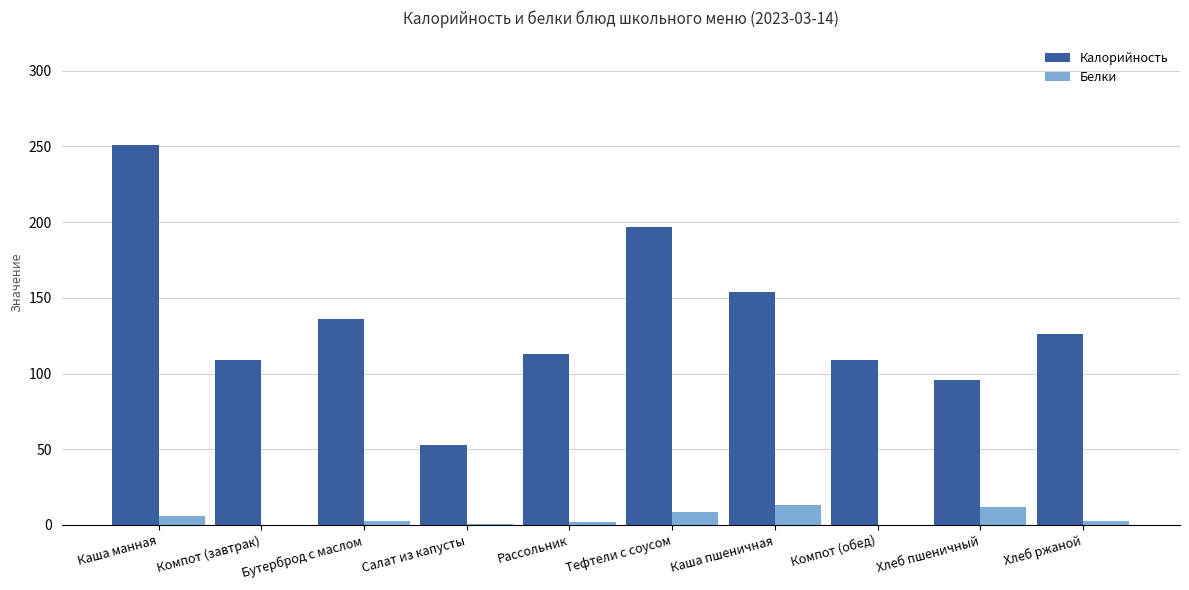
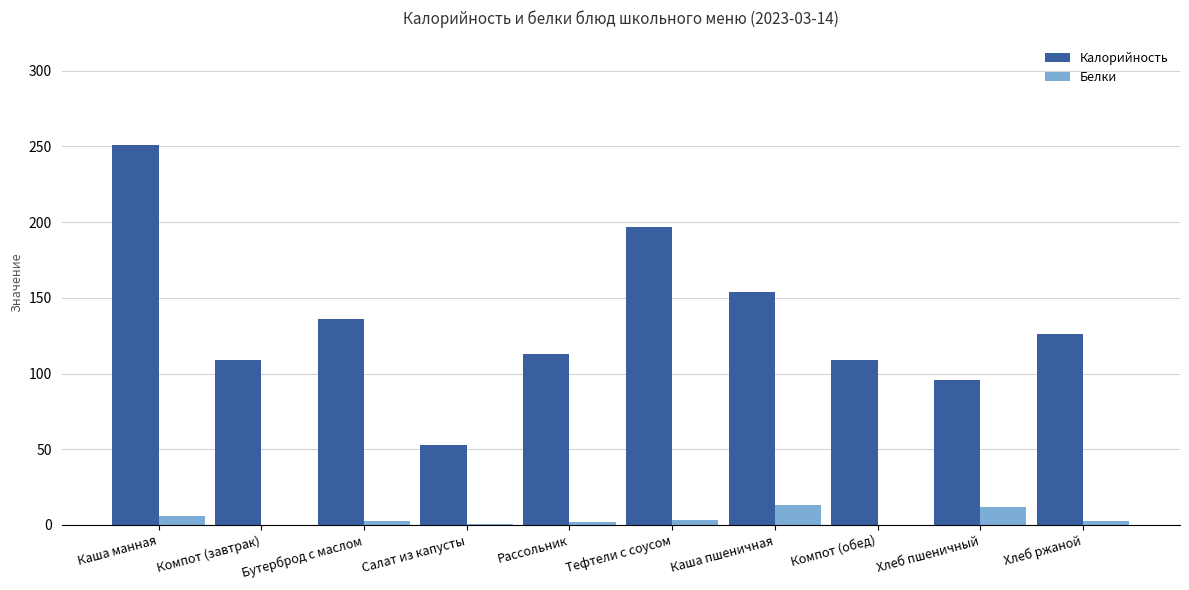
  {
    "Калорийность": {
      "Каша манная": 251,
      "Компот (завтрак)": 109,
      "Бутерброд с маслом": 136,
      "Салат из капусты": 53,
      "Рассольник": 113,
      "Тефтели с соусом": 197,
      "Каша пшеничная": 154,
      "Компот (обед)": 109,
      "Хлеб пшеничный": 96,
      "Хлеб ржаной": 126
    },
    "Белки": {
      "Каша манная": 6,
      "Бутерброд с маслом": 2,
      "Рассольник": 2,
-     "Тефтели с соусом": 9,
+     "Тефтели с соусом": 3,
      "Каша пшеничная": 13,
      "Хлеб пшеничный": 12,
      "Хлеб ржаной": 3
    }
  }
